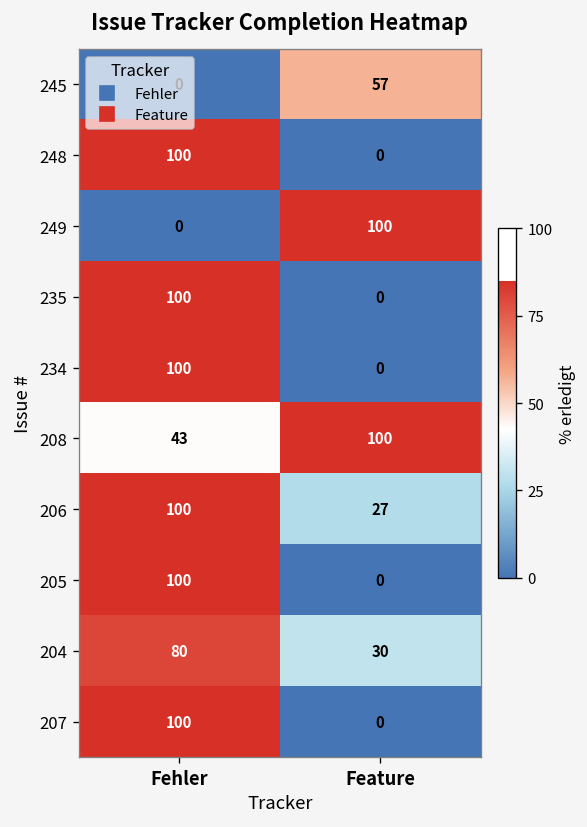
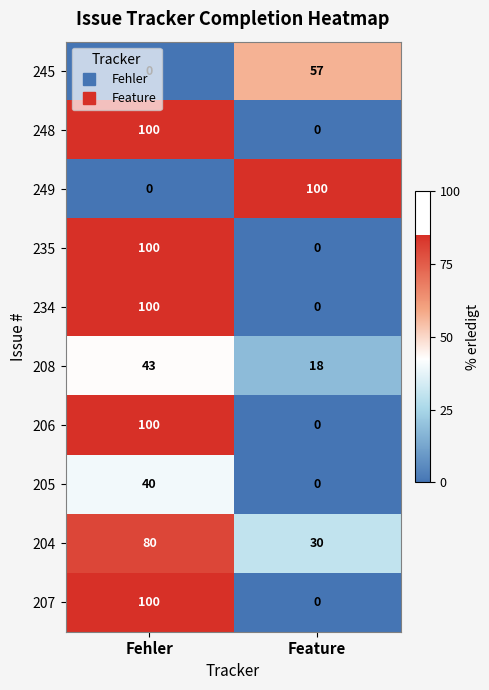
  {
    "245": {
      "Feature": 57
    },
    "248": {
      "Fehler": 100,
      "Feature": 0
    },
    "249": {
      "Fehler": 0,
      "Feature": 100
    },
    "235": {
      "Fehler": 100,
      "Feature": 0
    },
    "234": {
      "Fehler": 100,
      "Feature": 0
    },
    "208": {
      "Fehler": 43,
-     "Feature": 100
+     "Feature": 18
    },
    "206": {
      "Fehler": 100,
-     "Feature": 27
+     "Feature": 0
    },
    "205": {
-     "Fehler": 100,
+     "Fehler": 40,
      "Feature": 0
    },
    "204": {
      "Fehler": 80,
      "Feature": 30
    },
    "207": {
      "Fehler": 100,
      "Feature": 0
    }
  }
